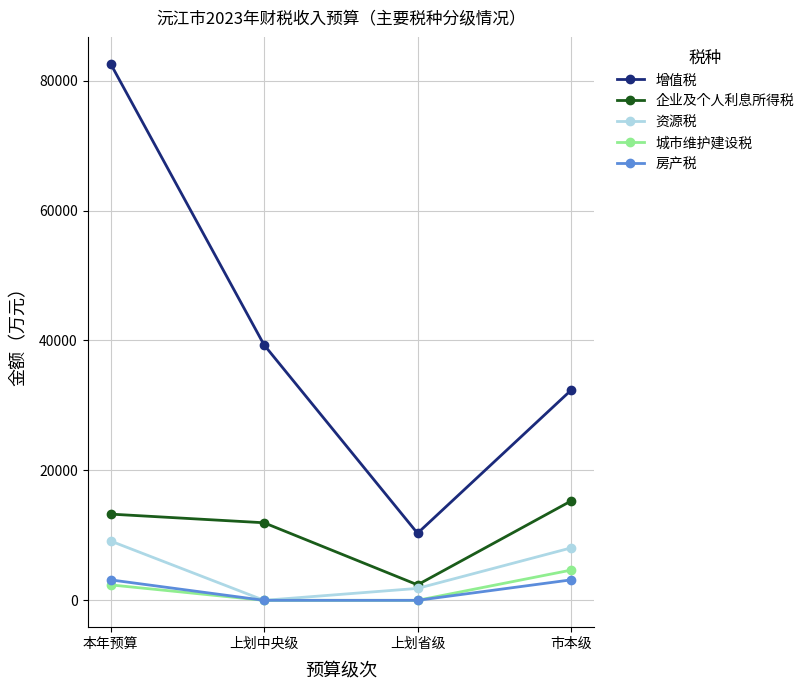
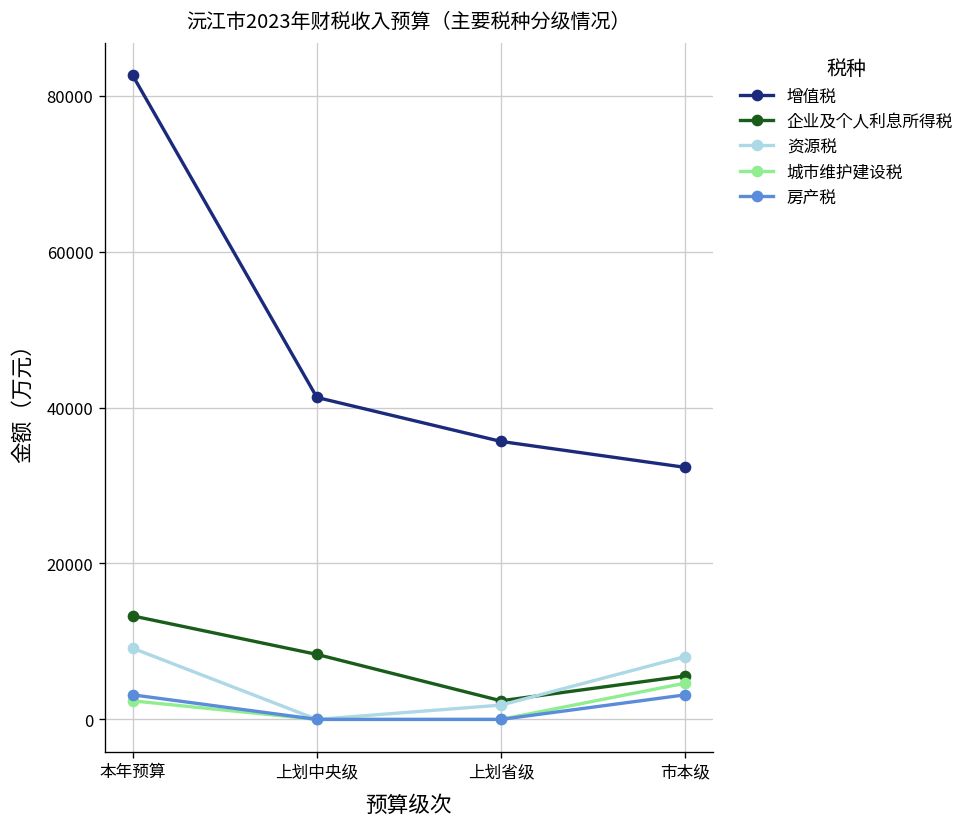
  {
    "增值税": {
      "本年预算": 83000,
-     "上划中央级": 39000,
-     "上划省级": 10000,
+     "上划中央级": 41000,
+     "上划省级": 36000,
      "市本级": 32000
    },
    "企业及个人利息所得税": {
      "本年预算": 13000,
-     "上划中央级": 12000,
+     "上划中央级": 8000,
      "上划省级": 2000,
-     "市本级": 15000
+     "市本级": 6000
    },
    "资源税": {
      "本年预算": 9000,
      "上划省级": 2000,
      "市本级": 8000
    },
    "城市维护建设税": {
      "本年预算": 2000,
      "市本级": 5000
    },
    "房产税": {
      "本年预算": 3000,
      "市本级": 3000
    }
  }
